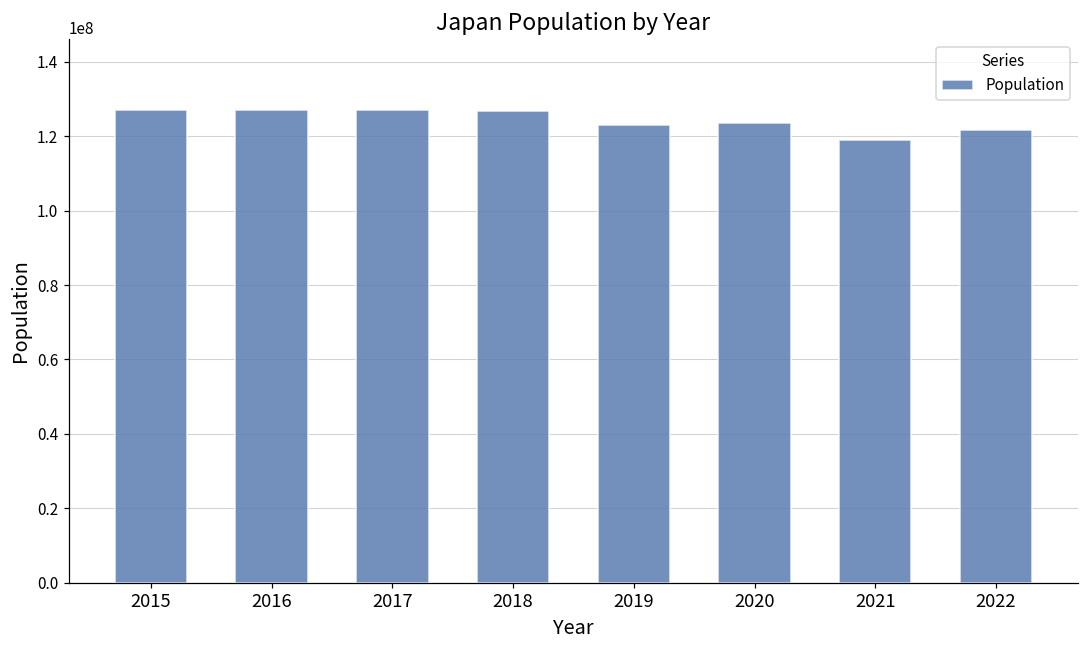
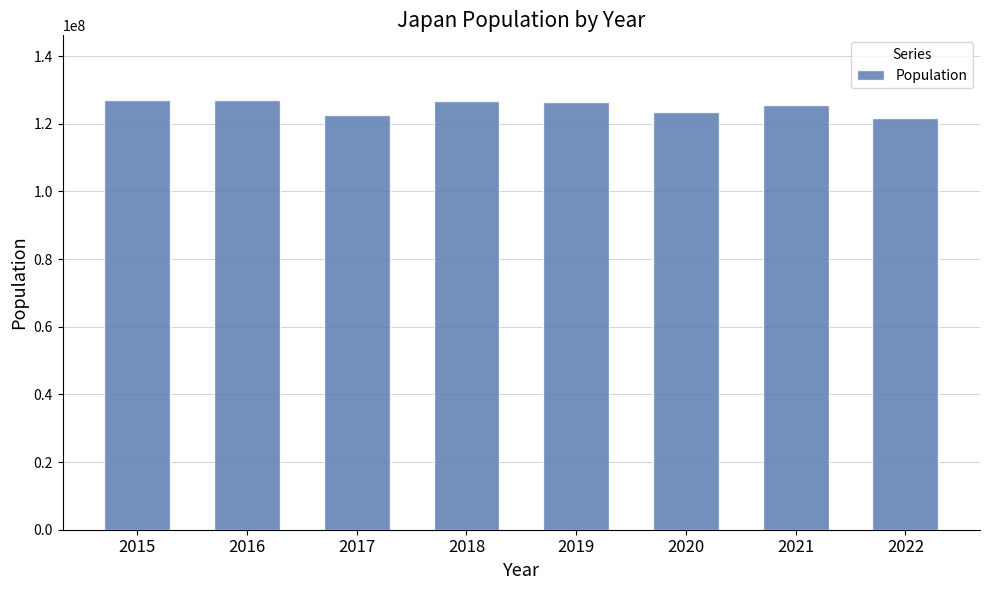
  {
    "2015": 127000000,
    "2016": 127000000,
-   "2017": 127000000,
+   "2017": 122000000,
    "2018": 127000000,
-   "2019": 123000000,
+   "2019": 127000000,
    "2020": 124000000,
-   "2021": 119000000,
+   "2021": 126000000,
    "2022": 122000000
  }
